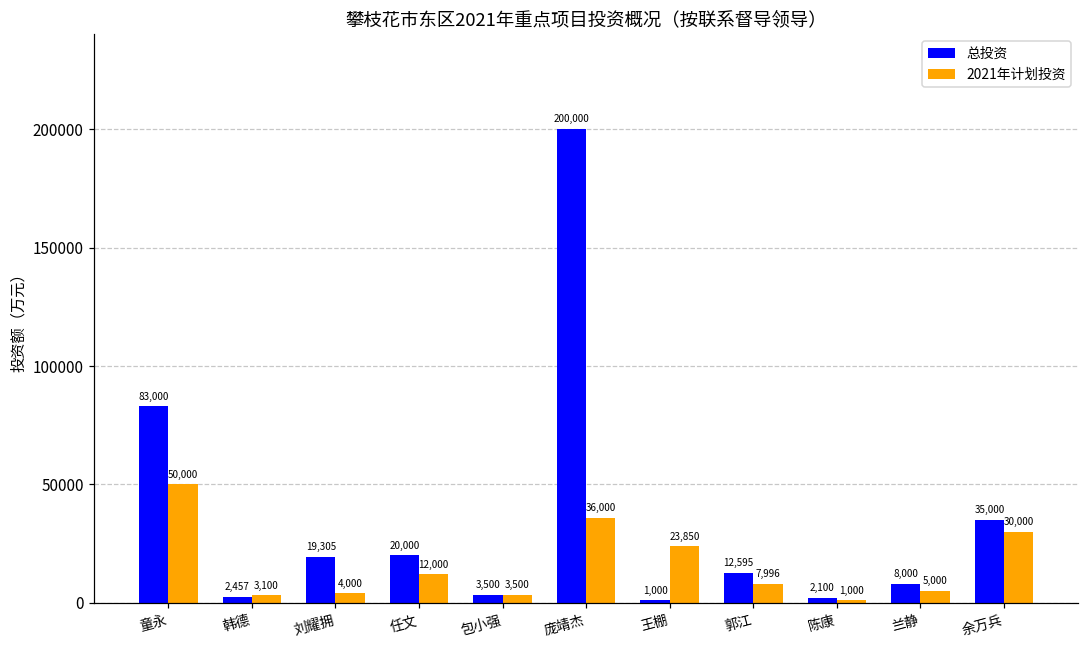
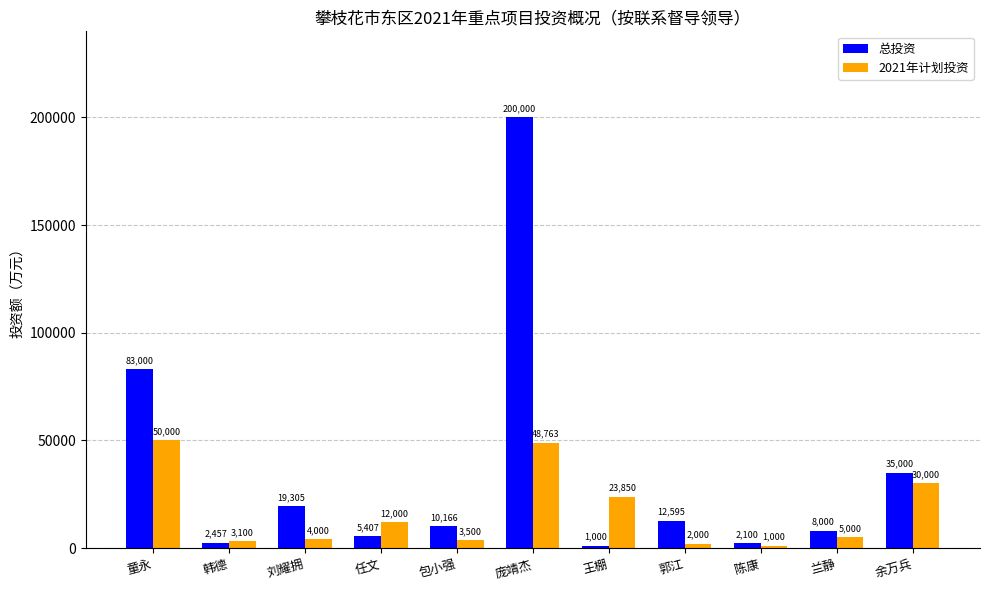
  {
    "总投资": {
      "童永": "83,000",
      "韩德": "2,457",
      "刘耀拥": "19,305",
-     "任文": "20,000",
-     "包小强": "3,500",
+     "任文": "5,407",
+     "包小强": "10,166",
      "庞靖杰": "200,000",
      "王棚": "1,000",
      "郭江": "12,595",
      "陈康": "2,100",
      "兰静": "8,000",
      "余万兵": "35,000"
    },
    "2021年计划投资": {
      "童永": "50,000",
      "韩德": "3,100",
      "刘耀拥": "4,000",
      "任文": "12,000",
      "包小强": "3,500",
-     "庞靖杰": "36,000",
+     "庞靖杰": "48,763",
      "王棚": "23,850",
-     "郭江": "7,996",
+     "郭江": "2,000",
      "陈康": "1,000",
      "兰静": "5,000",
      "余万兵": "30,000"
    }
  }
